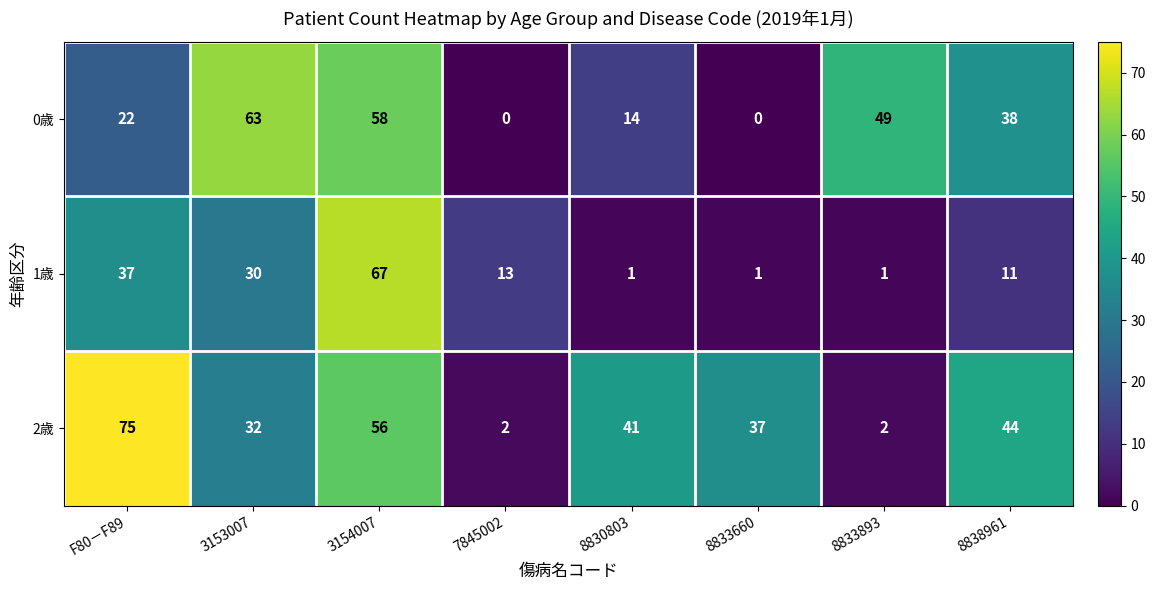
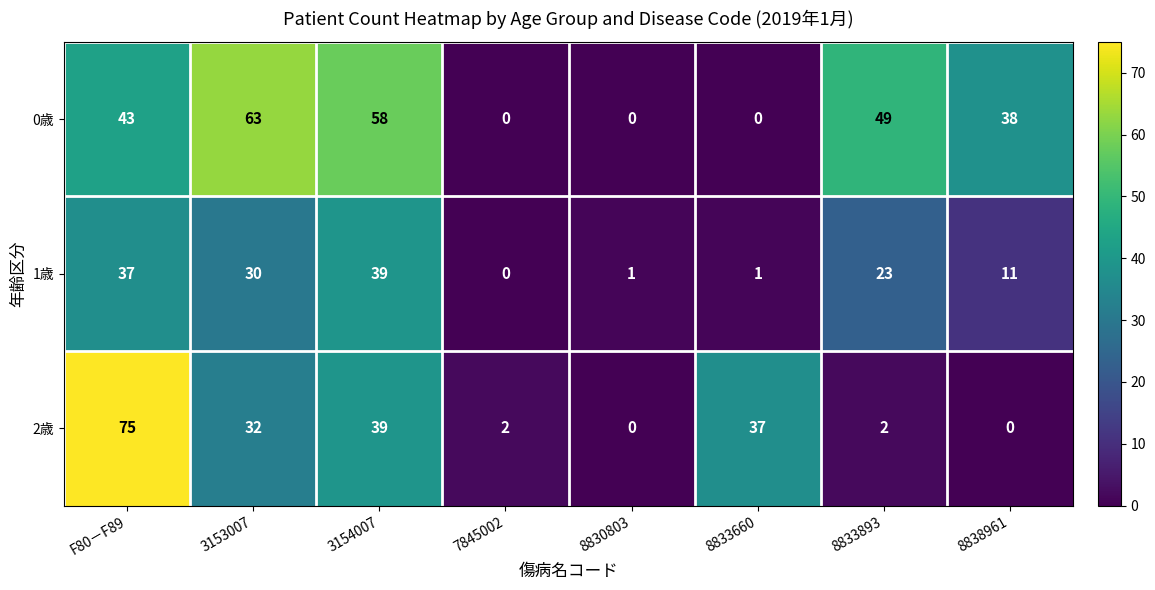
  {
    "0歳": {
-     "F80－F89": 22,
+     "F80－F89": 43,
      "3153007": 63,
      "3154007": 58,
      "7845002": 0,
-     "8830803": 14,
+     "8830803": 0,
      "8833660": 0,
      "8833893": 49,
      "8838961": 38
    },
    "1歳": {
      "F80－F89": 37,
      "3153007": 30,
-     "3154007": 67,
-     "7845002": 13,
+     "3154007": 39,
+     "7845002": 0,
      "8830803": 1,
      "8833660": 1,
-     "8833893": 1,
+     "8833893": 23,
      "8838961": 11
    },
    "2歳": {
      "F80－F89": 75,
      "3153007": 32,
-     "3154007": 56,
+     "3154007": 39,
      "7845002": 2,
-     "8830803": 41,
+     "8830803": 0,
      "8833660": 37,
      "8833893": 2,
-     "8838961": 44
+     "8838961": 0
    }
  }
